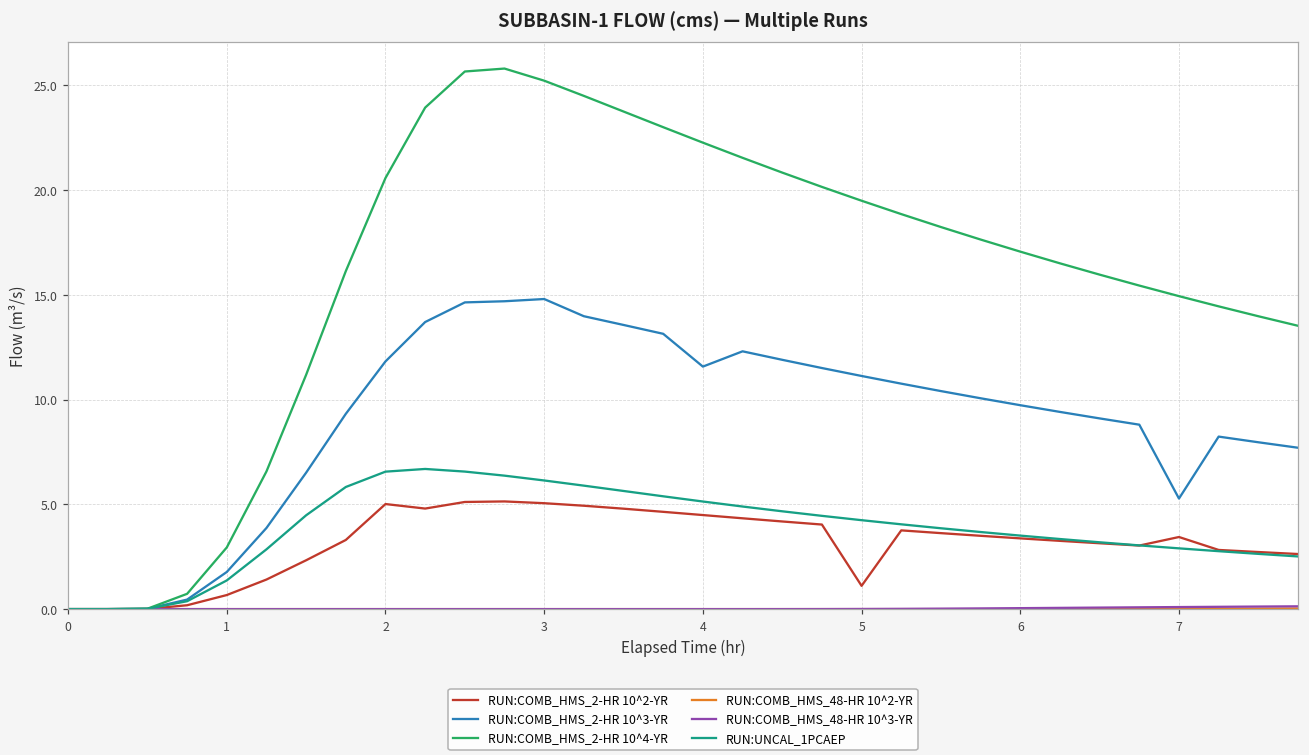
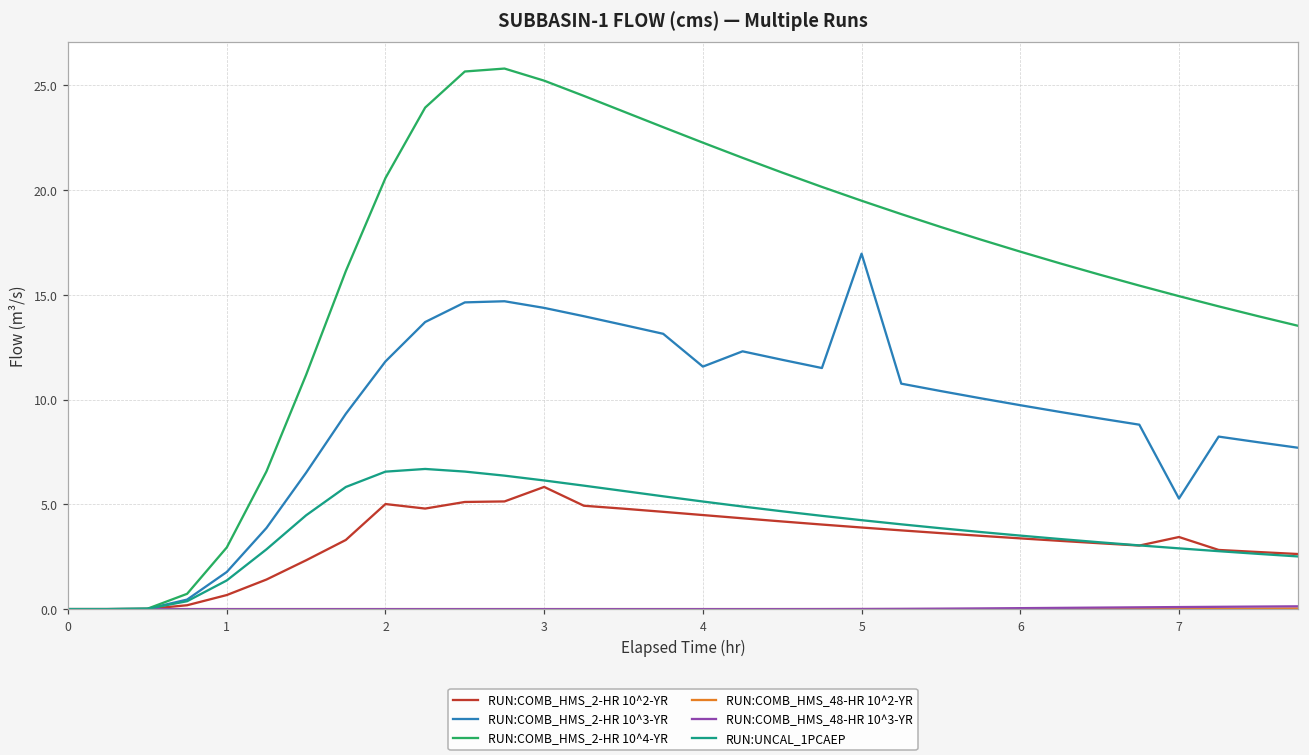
  {
    "RUN:COMB_HMS_2-HR 10^2-YR": {
      "1": 0.7,
      "2": 5.0,
-     "3": 5.1,
+     "3": 5.8,
      "4": 4.5,
-     "5": 1.1,
+     "5": 3.9,
      "7": 3.4
    },
    "RUN:COMB_HMS_2-HR 10^3-YR": {
      "1": 1.8,
      "2": 11.8,
-     "3": 14.8,
+     "3": 14.4,
      "4": 11.6,
-     "5": 11.1,
+     "5": 17.0,
      "6": 9.7,
      "7": 5.3
    }
  }
